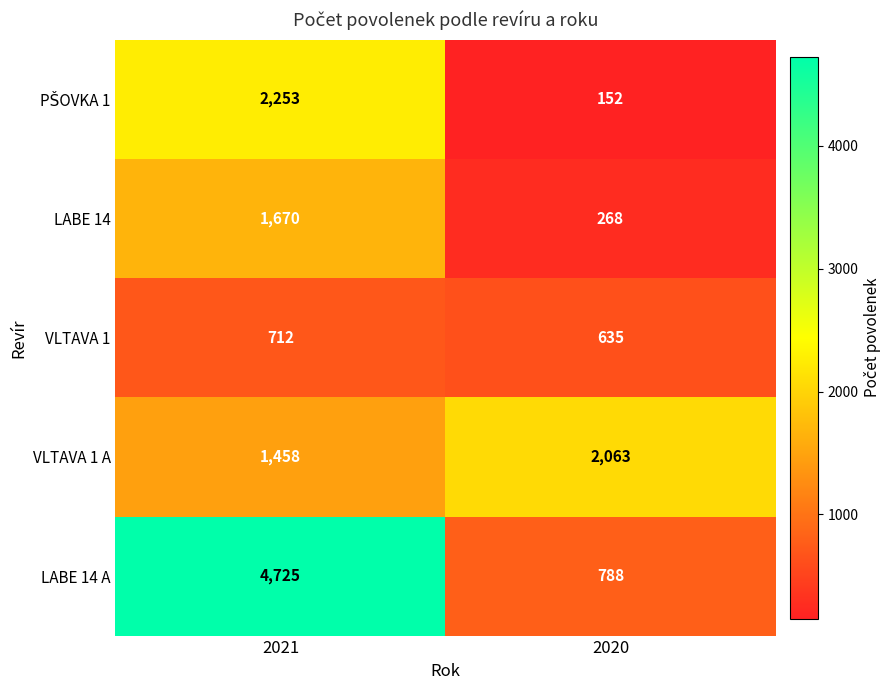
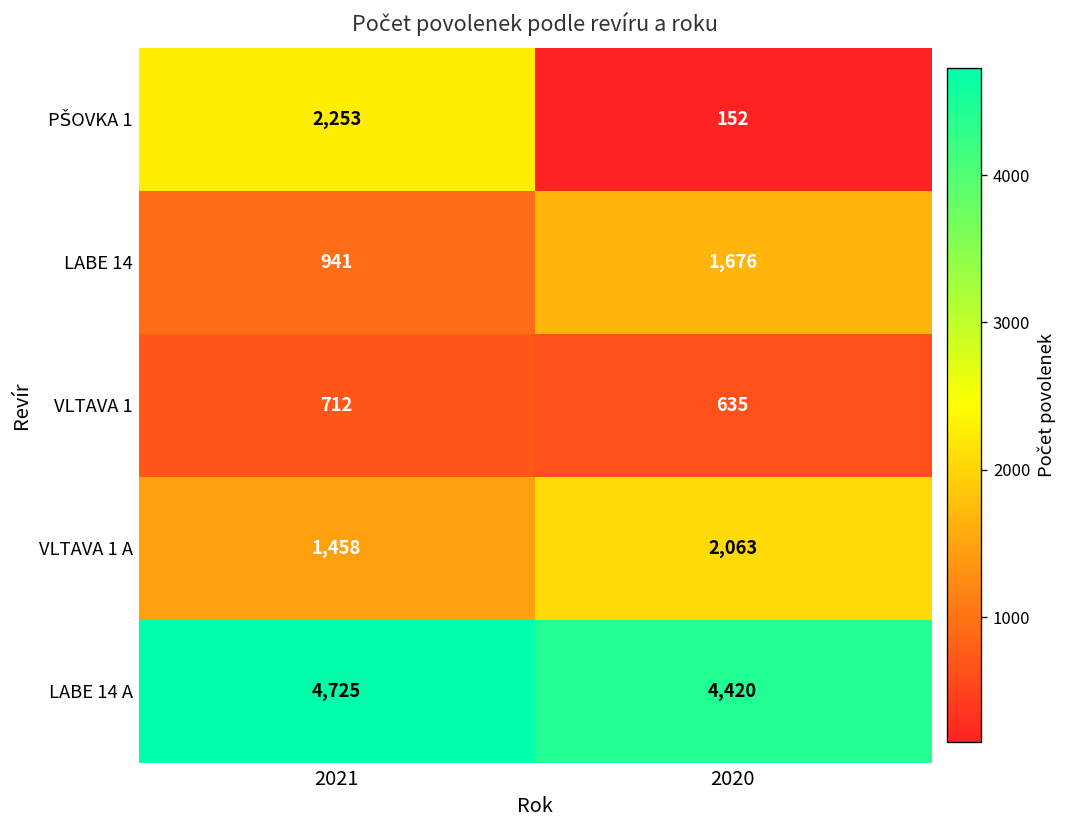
  {
    "PŠOVKA 1": {
      "2021": "2,253",
      "2020": "152"
    },
    "LABE 14": {
-     "2021": "1,670",
-     "2020": "268"
+     "2021": "941",
+     "2020": "1,676"
    },
    "VLTAVA 1": {
      "2021": "712",
      "2020": "635"
    },
    "VLTAVA 1 A": {
      "2021": "1,458",
      "2020": "2,063"
    },
    "LABE 14 A": {
      "2021": "4,725",
-     "2020": "788"
+     "2020": "4,420"
    }
  }
